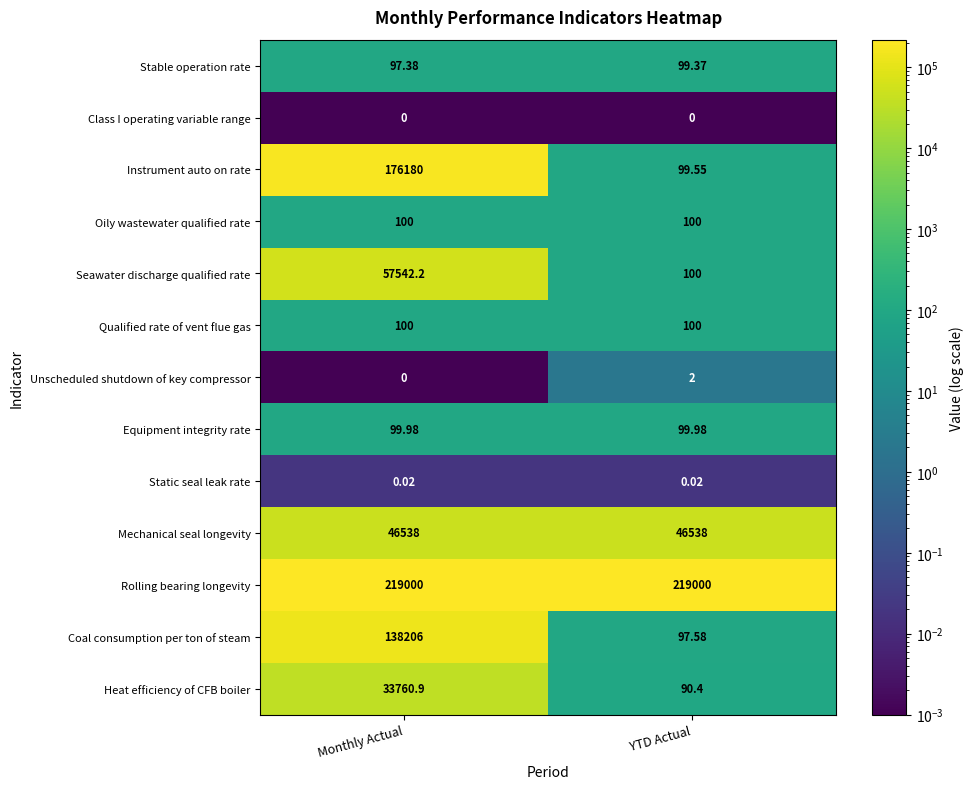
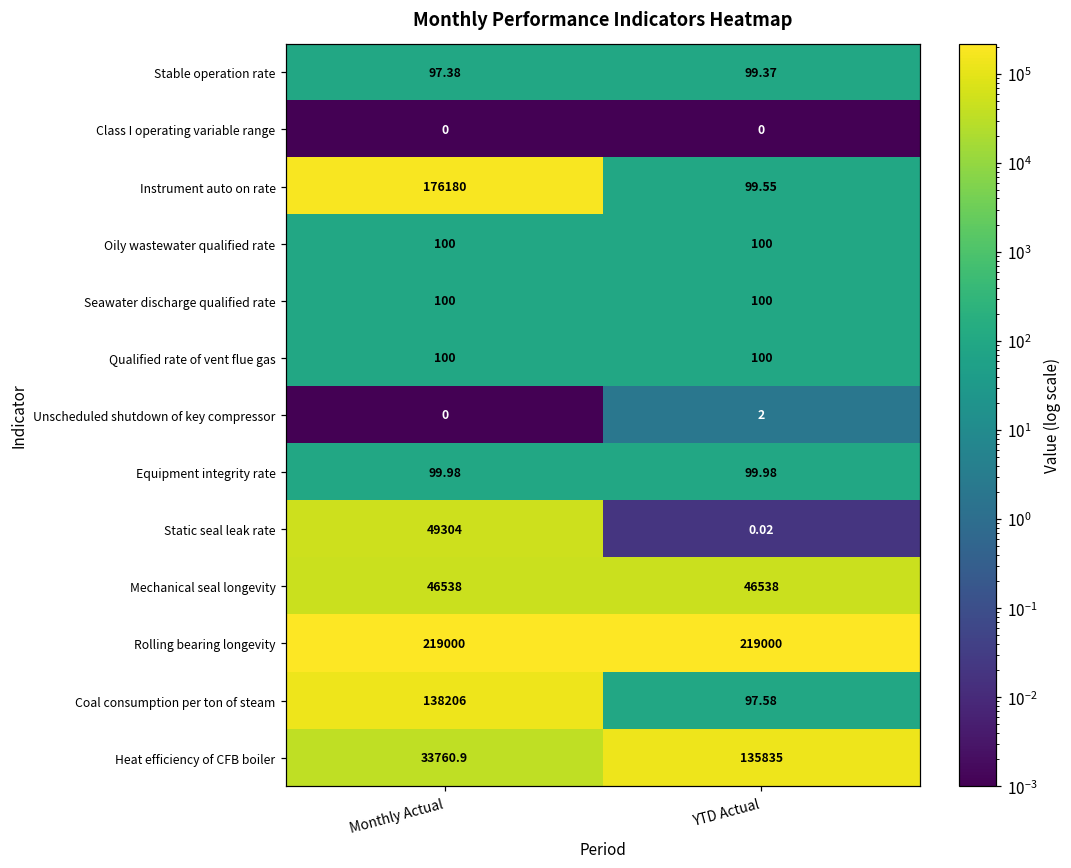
  {
    "Stable operation rate": {
      "Monthly Actual": 97.38,
      "YTD Actual": 99.37
    },
    "Class I operating variable range": {
      "Monthly Actual": 0,
      "YTD Actual": 0
    },
    "Instrument auto on rate": {
      "Monthly Actual": 176180,
      "YTD Actual": 99.55
    },
    "Oily wastewater qualified rate": {
      "Monthly Actual": 100,
      "YTD Actual": 100
    },
    "Seawater discharge qualified rate": {
-     "Monthly Actual": 57542.2,
+     "Monthly Actual": 100,
      "YTD Actual": 100
    },
    "Qualified rate of vent flue gas": {
      "Monthly Actual": 100,
      "YTD Actual": 100
    },
    "Unscheduled shutdown of key compressor": {
      "Monthly Actual": 0,
      "YTD Actual": 2
    },
    "Equipment integrity rate": {
      "Monthly Actual": 99.98,
      "YTD Actual": 99.98
    },
    "Static seal leak rate": {
-     "Monthly Actual": 0.02,
+     "Monthly Actual": 49304,
      "YTD Actual": 0.02
    },
    "Mechanical seal longevity": {
      "Monthly Actual": 46538,
      "YTD Actual": 46538
    },
    "Rolling bearing longevity": {
      "Monthly Actual": 219000,
      "YTD Actual": 219000
    },
    "Coal consumption per ton of steam": {
      "Monthly Actual": 138206,
      "YTD Actual": 97.58
    },
    "Heat efficiency of CFB boiler": {
      "Monthly Actual": 33760.9,
-     "YTD Actual": 90.4
+     "YTD Actual": 135835
    }
  }
